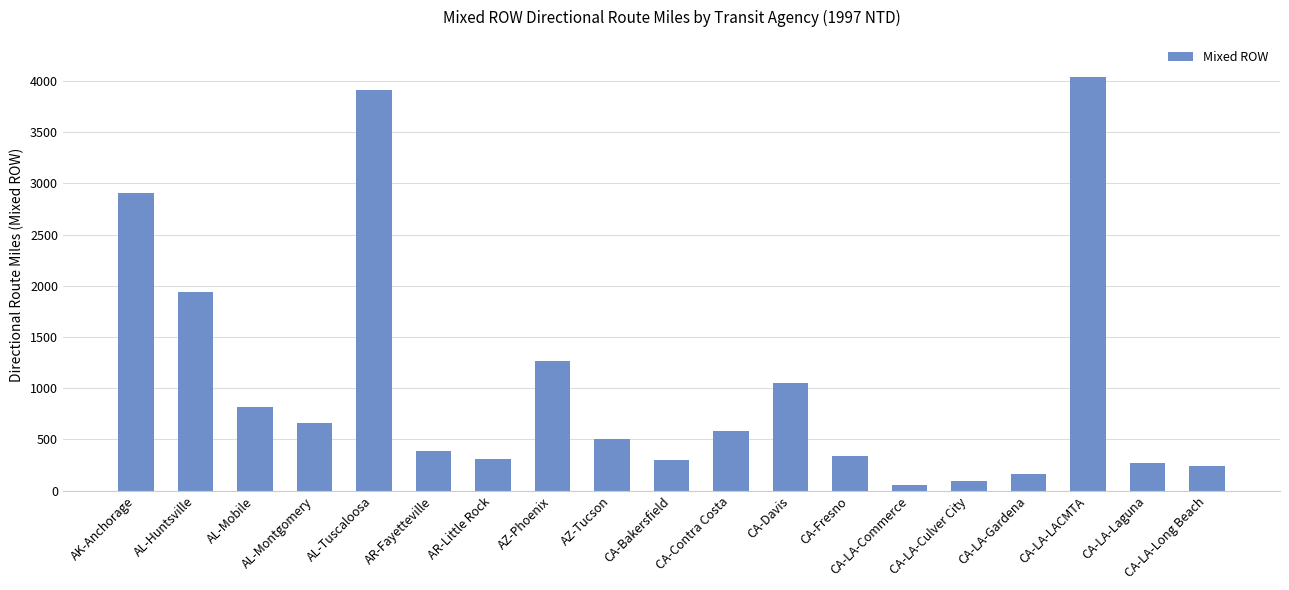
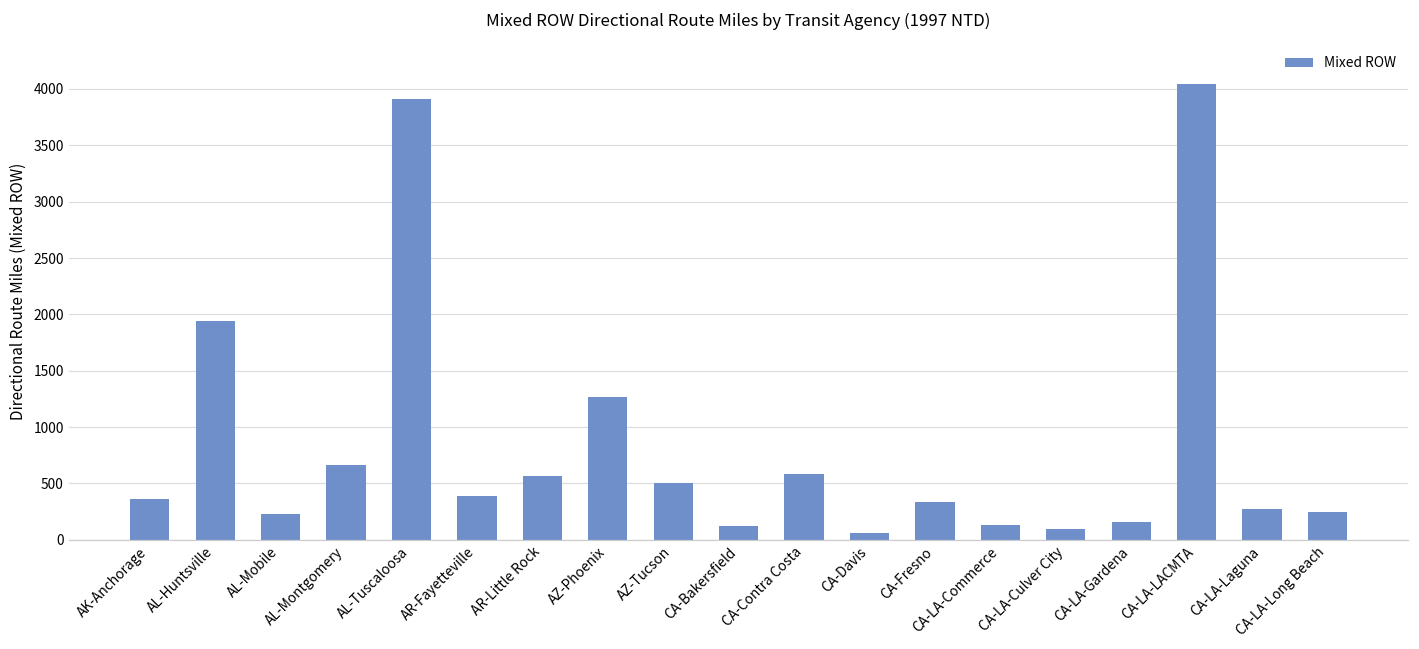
  {
-   "AK-Anchorage": 2900,
+   "AK-Anchorage": 360,
    "AL-Huntsville": 1940,
-   "AL-Mobile": 820,
+   "AL-Mobile": 230,
    "AL-Montgomery": 670,
    "AL-Tuscaloosa": 3920,
    "AR-Fayetteville": 390,
-   "AR-Little Rock": 310,
+   "AR-Little Rock": 560,
    "AZ-Phoenix": 1270,
    "AZ-Tucson": 510,
-   "CA-Bakersfield": 300,
+   "CA-Bakersfield": 120,
    "CA-Contra Costa": 590,
-   "CA-Davis": 1050,
+   "CA-Davis": 60,
    "CA-Fresno": 340,
-   "CA-LA-Commerce": 50,
+   "CA-LA-Commerce": 130,
    "CA-LA-Culver City": 90,
    "CA-LA-Gardena": 160,
    "CA-LA-LACMTA": 4040,
    "CA-LA-Laguna": 270,
    "CA-LA-Long Beach": 240
  }
